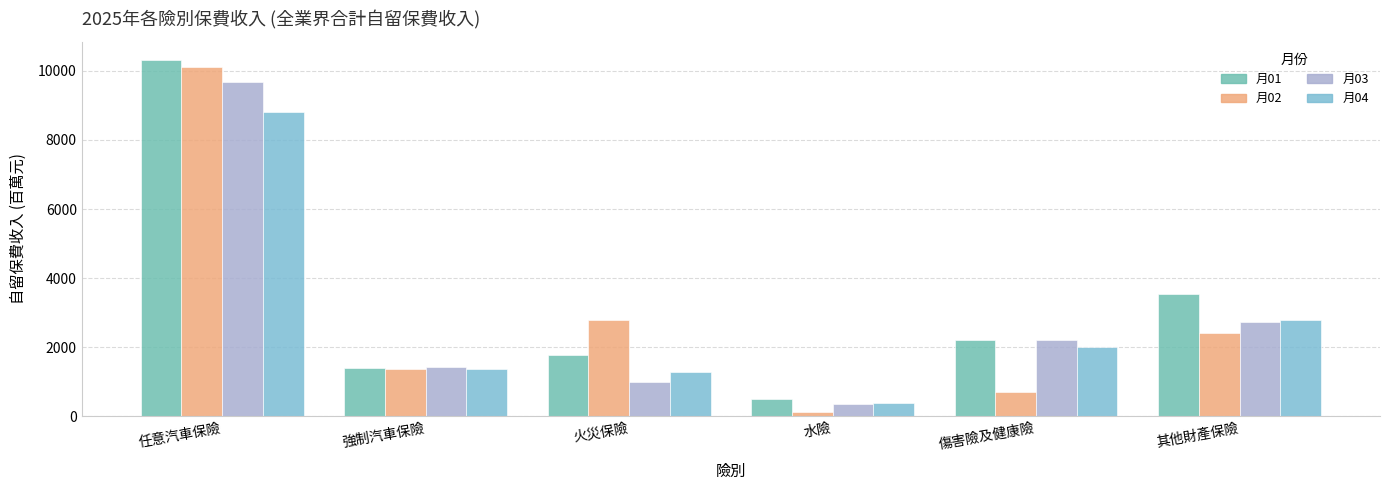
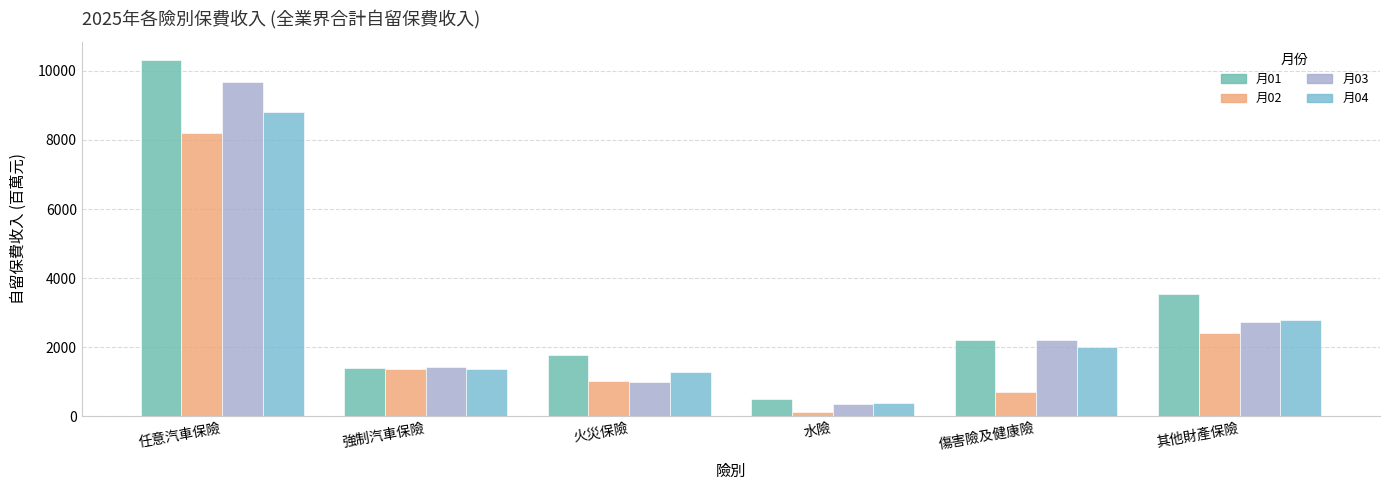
  {
    "月02": {
-     "任意汽車保險": 10100,
+     "任意汽車保險": 8200,
      "強制汽車保險": 1400,
-     "火災保險": 2800,
+     "火災保險": 1000,
      "水險": 100,
      "傷害險及健康險": 700,
      "其他財產保險": 2400
    }
  }
